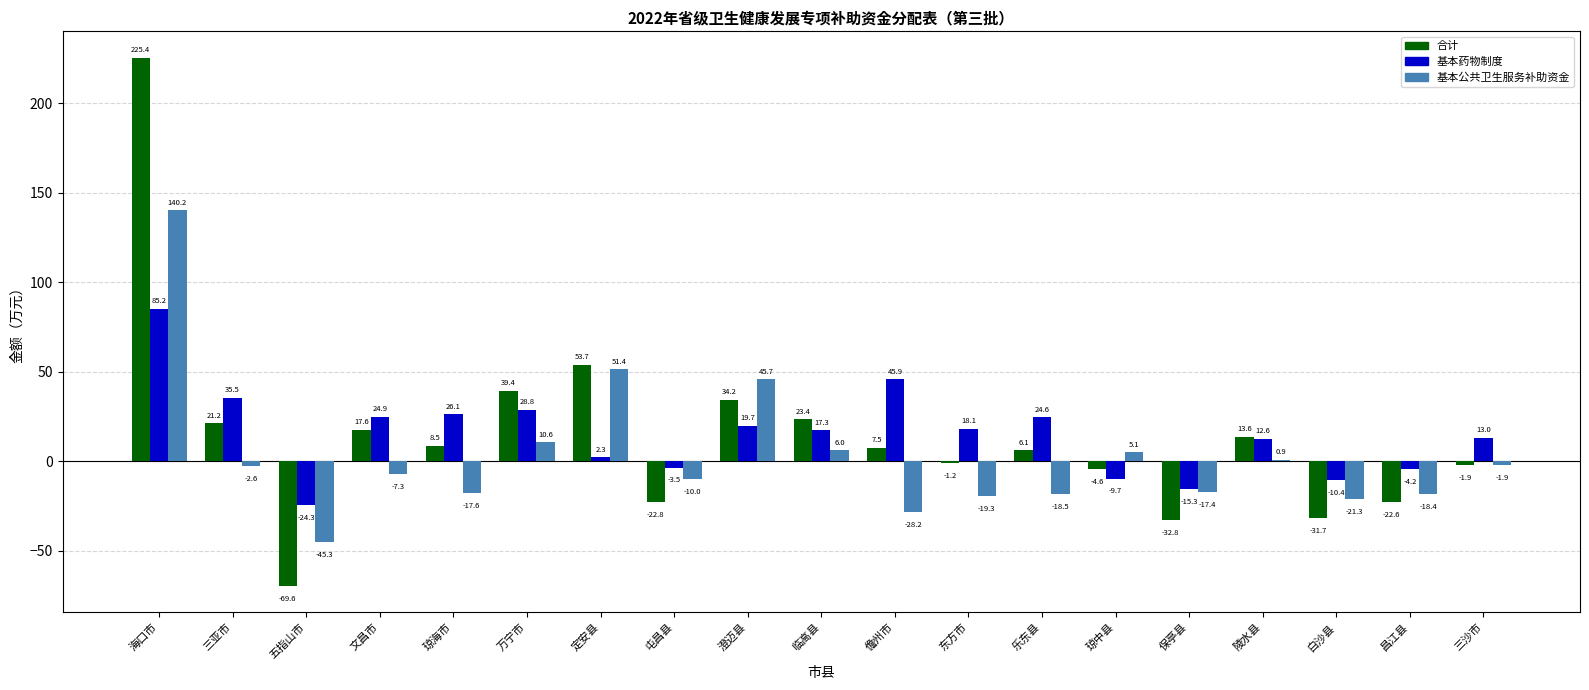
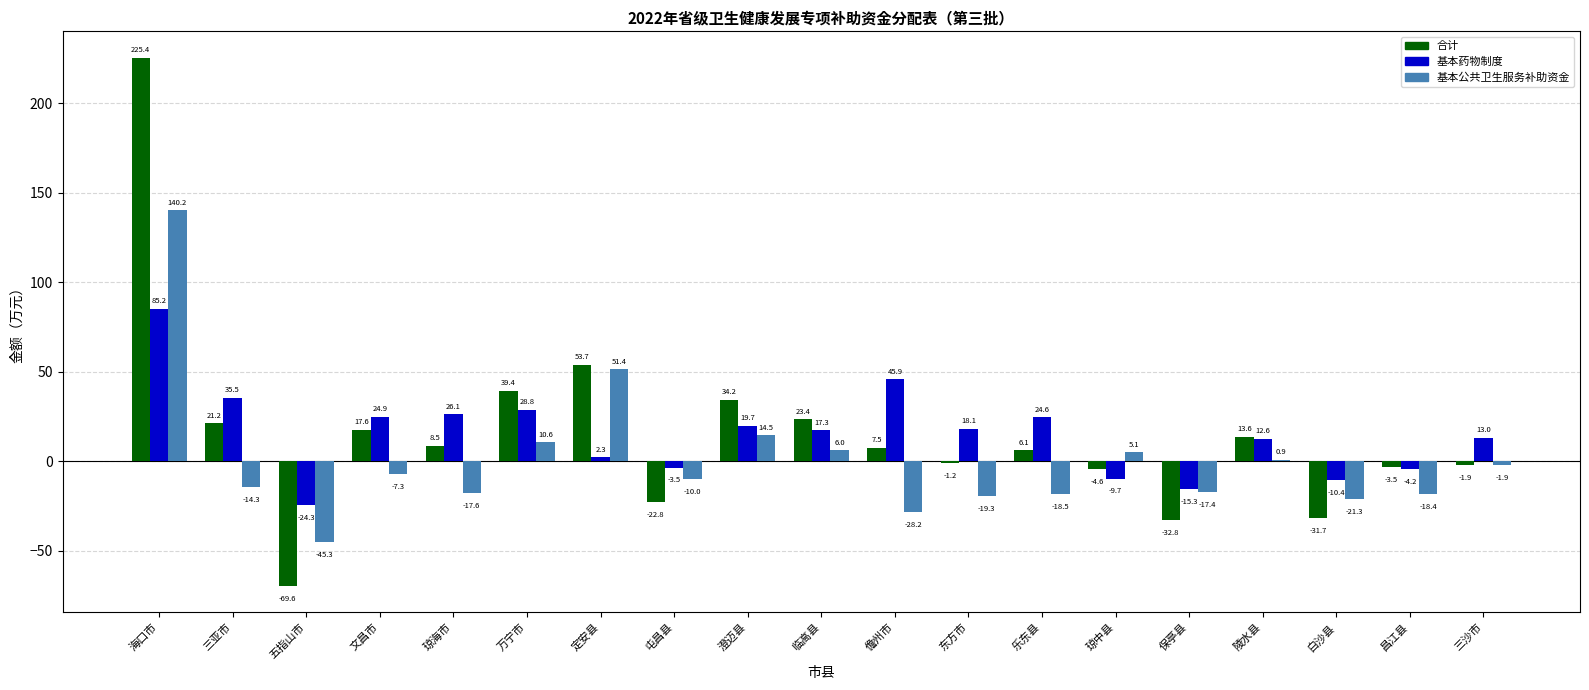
  {
    "合计": {
      "海口市": 225.4,
      "三亚市": 21.2,
      "五指山市": -69.6,
      "文昌市": 17.6,
      "琼海市": 8.5,
      "万宁市": 39.4,
      "定安县": 53.7,
      "屯昌县": -22.8,
      "澄迈县": 34.2,
      "临高县": 23.4,
      "儋州市": 7.5,
      "东方市": -1.2,
      "乐东县": 6.1,
      "琼中县": -4.6,
      "保亭县": -32.8,
      "陵水县": 13.6,
      "白沙县": -31.7,
-     "昌江县": -22.6,
+     "昌江县": -3.5,
      "三沙市": -1.9
    },
    "基本药物制度": {
      "海口市": 85.2,
      "三亚市": 35.5,
      "五指山市": -24.3,
      "文昌市": 24.9,
      "琼海市": 26.1,
      "万宁市": 28.8,
      "定安县": 2.3,
      "屯昌县": -3.5,
      "澄迈县": 19.7,
      "临高县": 17.3,
      "儋州市": 45.9,
      "东方市": 18.1,
      "乐东县": 24.6,
      "琼中县": -9.7,
      "保亭县": -15.3,
      "陵水县": 12.6,
      "白沙县": -10.4,
      "昌江县": -4.2,
      "三沙市": 13.0
    },
    "基本公共卫生服务补助资金": {
      "海口市": 140.2,
-     "三亚市": -2.6,
+     "三亚市": -14.3,
      "五指山市": -45.3,
      "文昌市": -7.3,
      "琼海市": -17.6,
      "万宁市": 10.6,
      "定安县": 51.4,
      "屯昌县": -10.0,
-     "澄迈县": 45.7,
+     "澄迈县": 14.5,
      "临高县": 6.0,
      "儋州市": -28.2,
      "东方市": -19.3,
      "乐东县": -18.5,
      "琼中县": 5.1,
      "保亭县": -17.4,
      "陵水县": 0.9,
      "白沙县": -21.3,
      "昌江县": -18.4,
      "三沙市": -1.9
    }
  }
